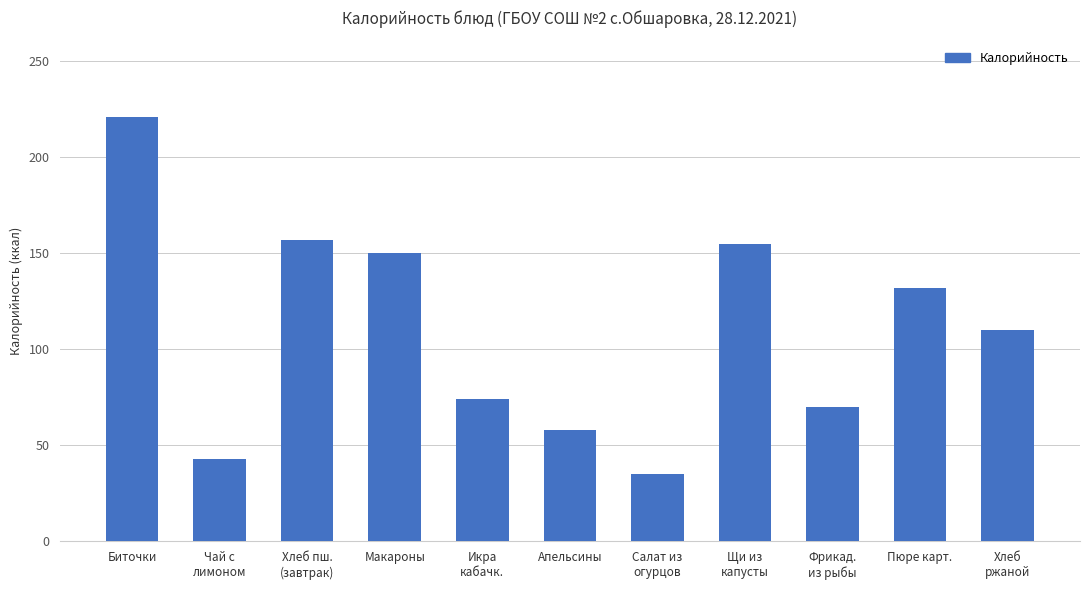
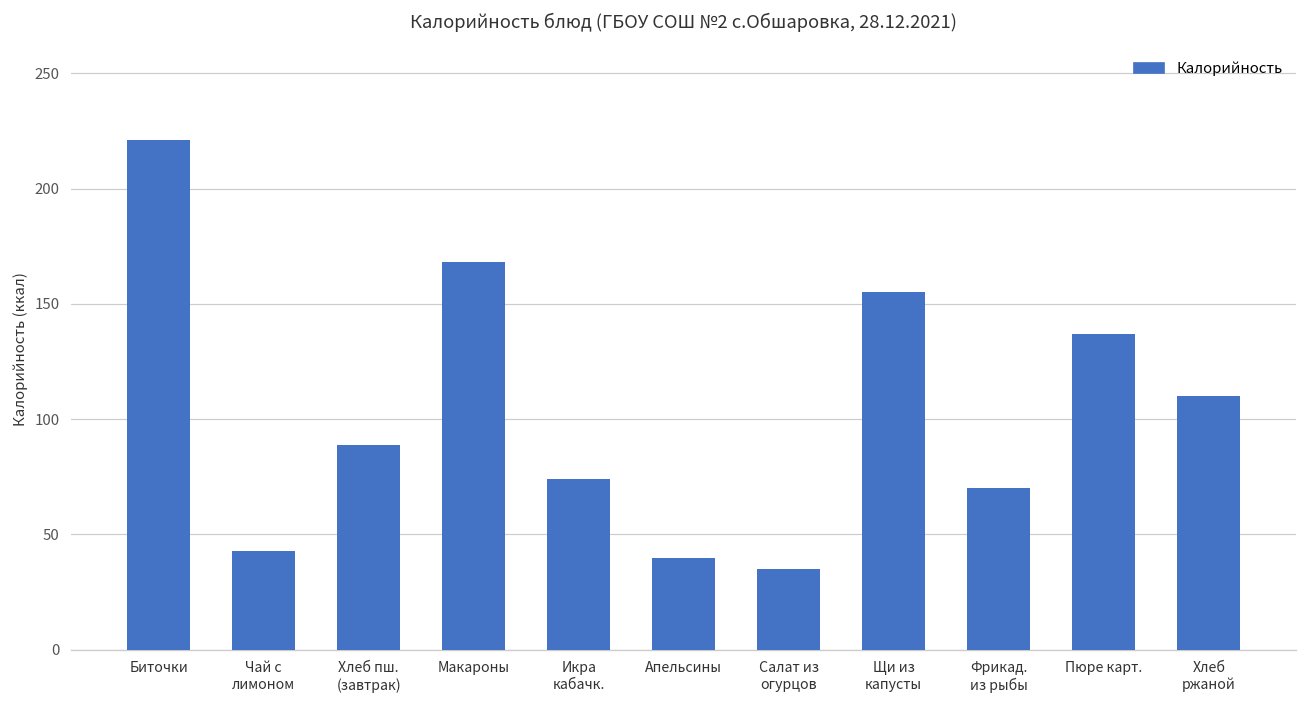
  {
    "Биточки": 221,
    "Чай с лимоном": 43,
-   "Хлеб пш. (завтрак)": 157,
-   "Макароны": 150,
+   "Хлеб пш. (завтрак)": 89,
+   "Макароны": 168,
    "Икра кабачк.": 74,
-   "Апельсины": 58,
+   "Апельсины": 40,
    "Салат из огурцов": 35,
    "Щи из капусты": 155,
    "Фрикад. из рыбы": 70,
-   "Пюре карт.": 132,
+   "Пюре карт.": 137,
    "Хлеб ржаной": 110
  }
